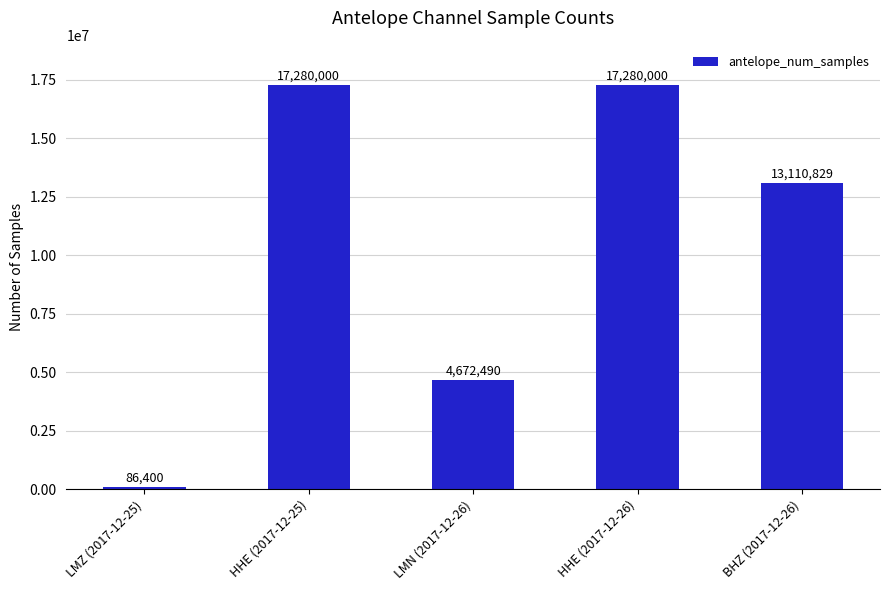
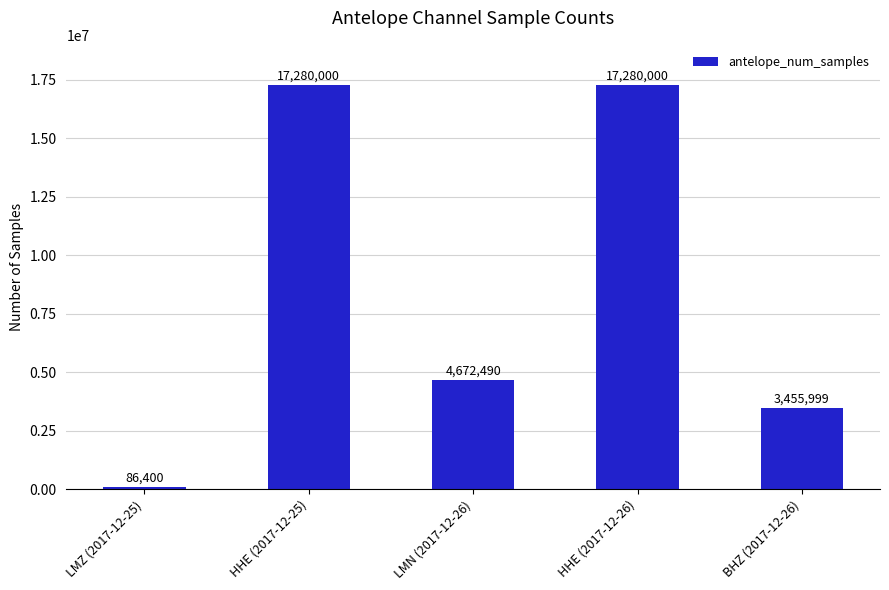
  {
    "LMZ (2017-12-25)": "86,400",
    "HHE (2017-12-25)": "17,280,000",
    "LMN (2017-12-26)": "4,672,490",
    "HHE (2017-12-26)": "17,280,000",
-   "BHZ (2017-12-26)": "13,110,829"
+   "BHZ (2017-12-26)": "3,455,999"
  }
